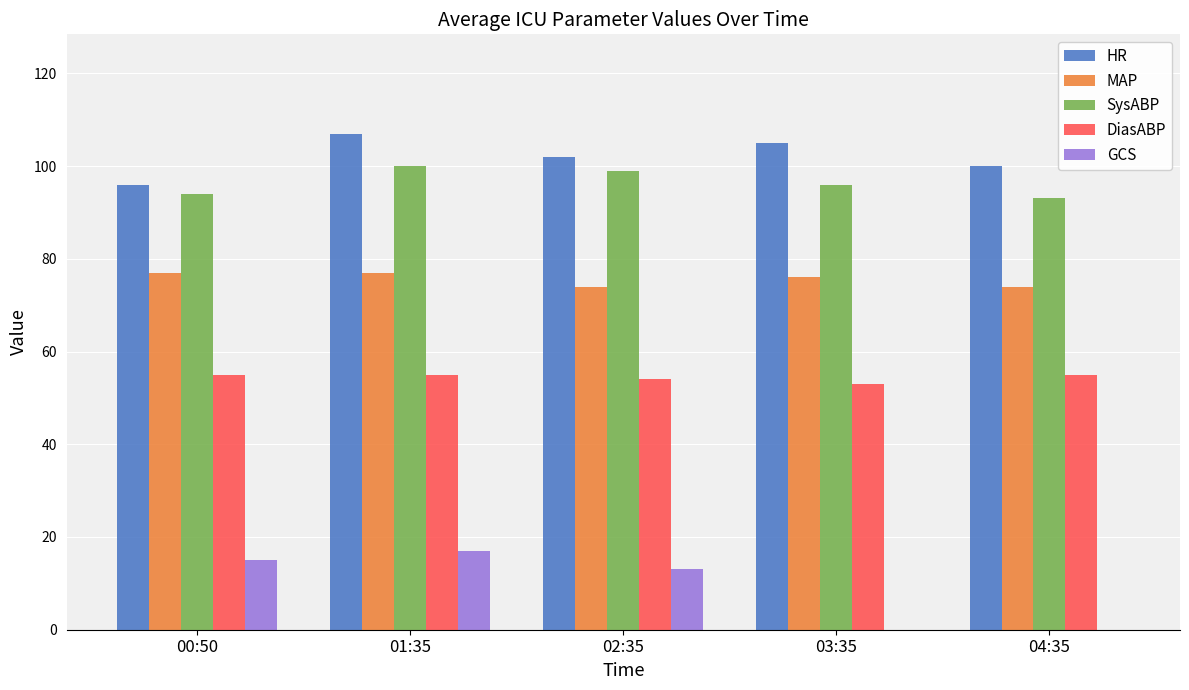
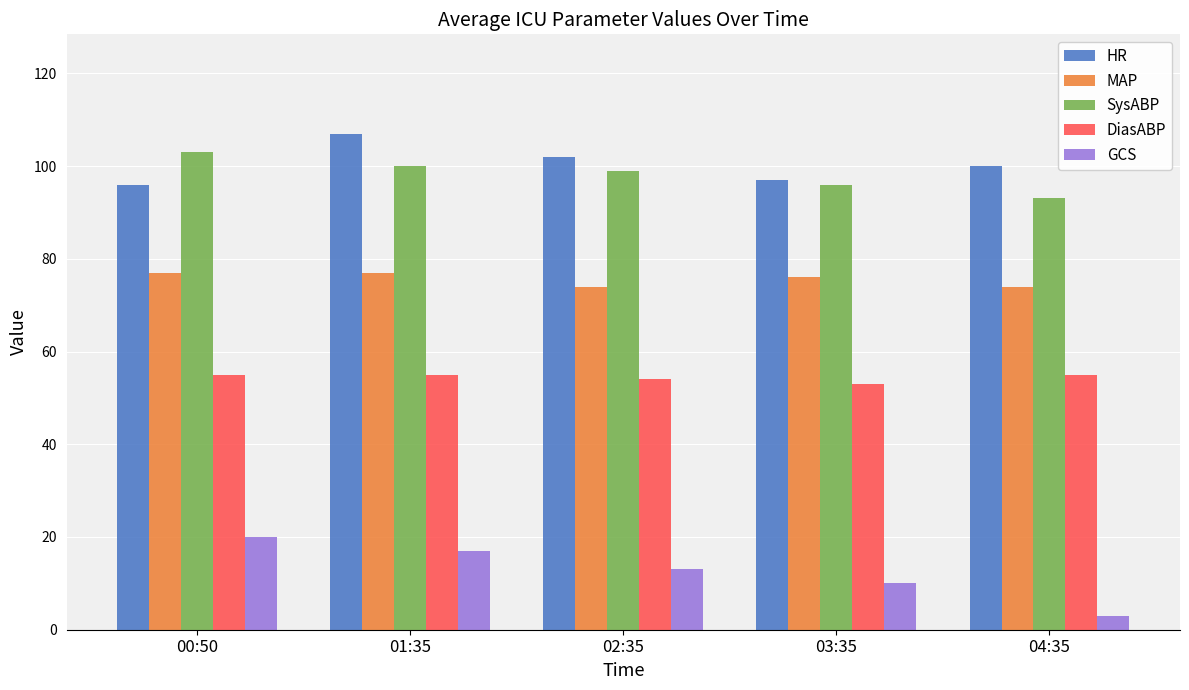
  {
    "HR": {
      "00:50": 96,
      "01:35": 107,
      "02:35": 102,
-     "03:35": 105,
+     "03:35": 97,
      "04:35": 100
    },
    "SysABP": {
-     "00:50": 94,
+     "00:50": 103,
      "01:35": 100,
      "02:35": 99,
      "03:35": 96,
      "04:35": 93
    },
    "GCS": {
-     "00:50": 15,
+     "00:50": 20,
      "01:35": 17,
      "02:35": 13,
-     "03:35": 0,
-     "04:35": 0
+     "03:35": 10,
+     "04:35": 3
    }
  }
